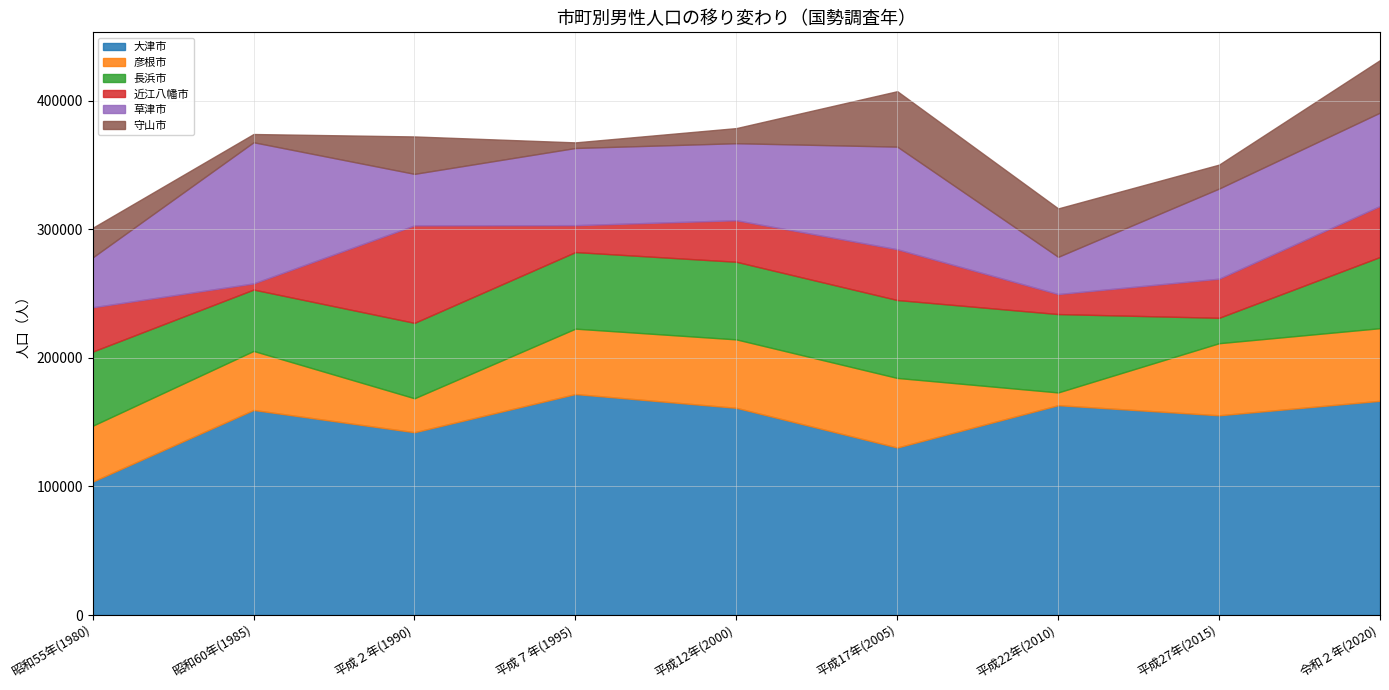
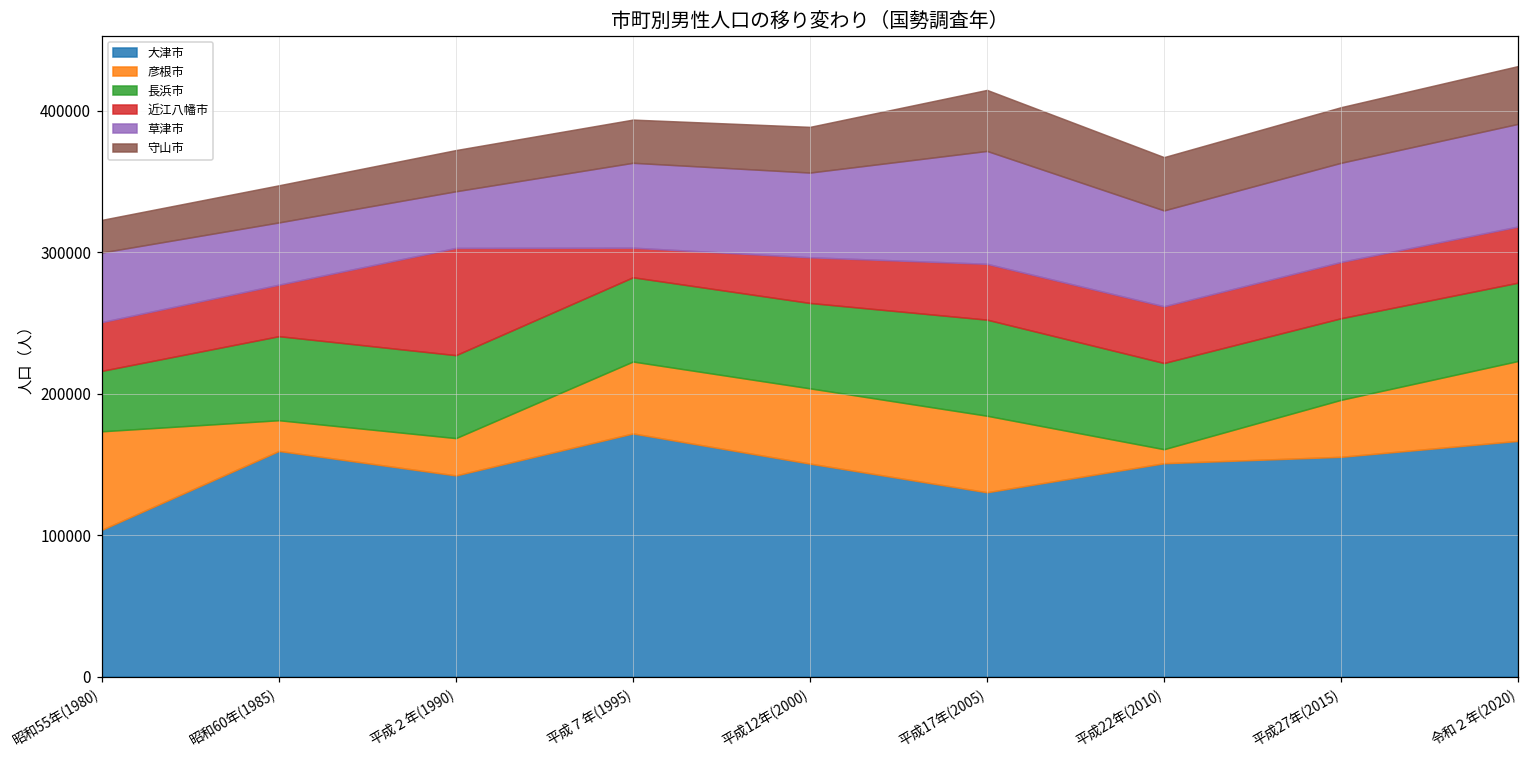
  {
    "大津市": {
      "昭和55年(1980)": 104000,
      "昭和60年(1985)": 160000,
      "平成２年(1990)": 142000,
      "平成７年(1995)": 172000,
-     "平成12年(2000)": 161000,
+     "平成12年(2000)": 151000,
      "平成17年(2005)": 130000,
-     "平成22年(2010)": 163000,
+     "平成22年(2010)": 151000,
      "平成27年(2015)": 155000,
      "令和２年(2020)": 167000
    },
    "彦根市": {
-     "昭和55年(1980)": 43000,
-     "昭和60年(1985)": 46000,
+     "昭和55年(1980)": 70000,
+     "昭和60年(1985)": 22000,
      "平成２年(1990)": 26000,
      "平成７年(1995)": 51000,
      "平成12年(2000)": 53000,
      "平成17年(2005)": 54000,
      "平成22年(2010)": 10000,
-     "平成27年(2015)": 56000,
+     "平成27年(2015)": 40000,
      "令和２年(2020)": 56000
    },
    "長浜市": {
-     "昭和55年(1980)": 58000,
-     "昭和60年(1985)": 48000,
+     "昭和55年(1980)": 43000,
+     "昭和60年(1985)": 59000,
      "平成２年(1990)": 59000,
      "平成７年(1995)": 60000,
      "平成12年(2000)": 60000,
-     "平成17年(2005)": 61000,
+     "平成17年(2005)": 68000,
      "平成22年(2010)": 61000,
-     "平成27年(2015)": 20000,
+     "平成27年(2015)": 58000,
      "令和２年(2020)": 55000
    },
    "近江八幡市": {
      "昭和55年(1980)": 34000,
-     "昭和60年(1985)": 5000,
+     "昭和60年(1985)": 36000,
      "平成２年(1990)": 76000,
      "平成７年(1995)": 21000,
      "平成12年(2000)": 32000,
      "平成17年(2005)": 39000,
-     "平成22年(2010)": 16000,
-     "平成27年(2015)": 30000,
+     "平成22年(2010)": 40000,
+     "平成27年(2015)": 40000,
      "令和２年(2020)": 40000
    },
    "草津市": {
-     "昭和55年(1980)": 39000,
-     "昭和60年(1985)": 110000,
+     "昭和55年(1980)": 49000,
+     "昭和60年(1985)": 44000,
      "平成２年(1990)": 40000,
      "平成７年(1995)": 60000,
      "平成12年(2000)": 60000,
      "平成17年(2005)": 80000,
-     "平成22年(2010)": 29000,
+     "平成22年(2010)": 68000,
      "平成27年(2015)": 70000,
      "令和２年(2020)": 73000
    },
    "守山市": {
      "昭和55年(1980)": 23000,
-     "昭和60年(1985)": 6000,
+     "昭和60年(1985)": 26000,
      "平成２年(1990)": 29000,
-     "平成７年(1995)": 4000,
-     "平成12年(2000)": 12000,
+     "平成７年(1995)": 31000,
+     "平成12年(2000)": 32000,
      "平成17年(2005)": 43000,
      "平成22年(2010)": 38000,
-     "平成27年(2015)": 19000,
+     "平成27年(2015)": 39000,
      "令和２年(2020)": 41000
    }
  }
